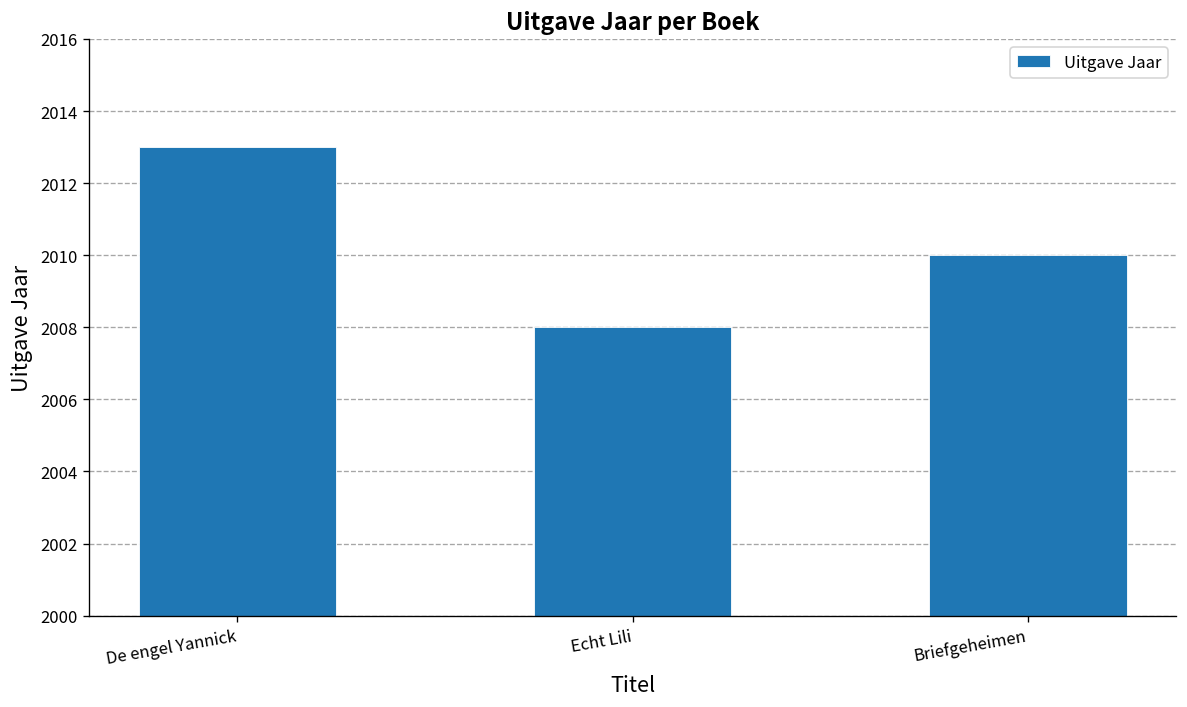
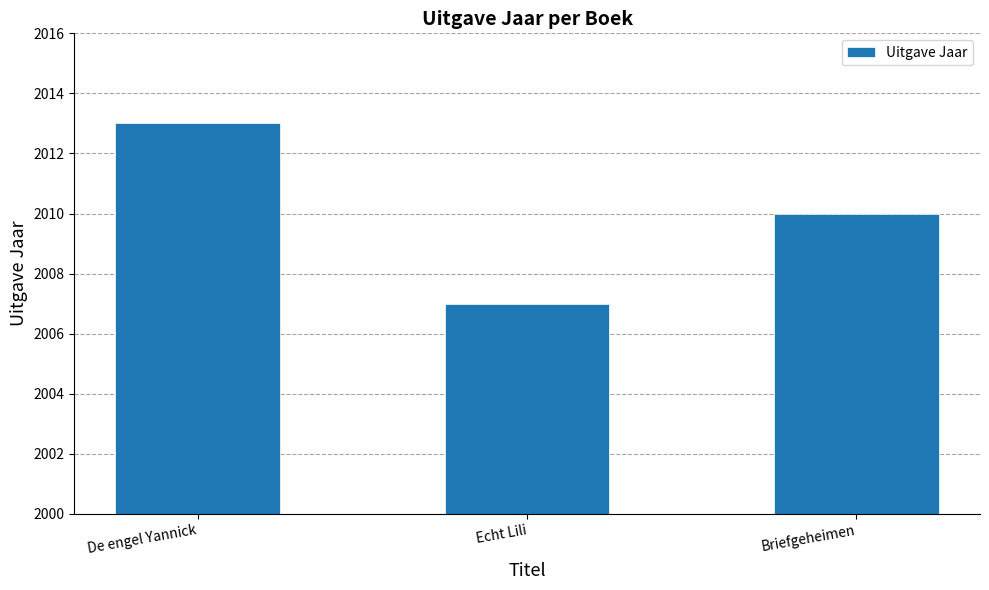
  {
    "De engel Yannick": 2013,
-   "Echt Lili": 2008,
+   "Echt Lili": 2007,
    "Briefgeheimen": 2010
  }
